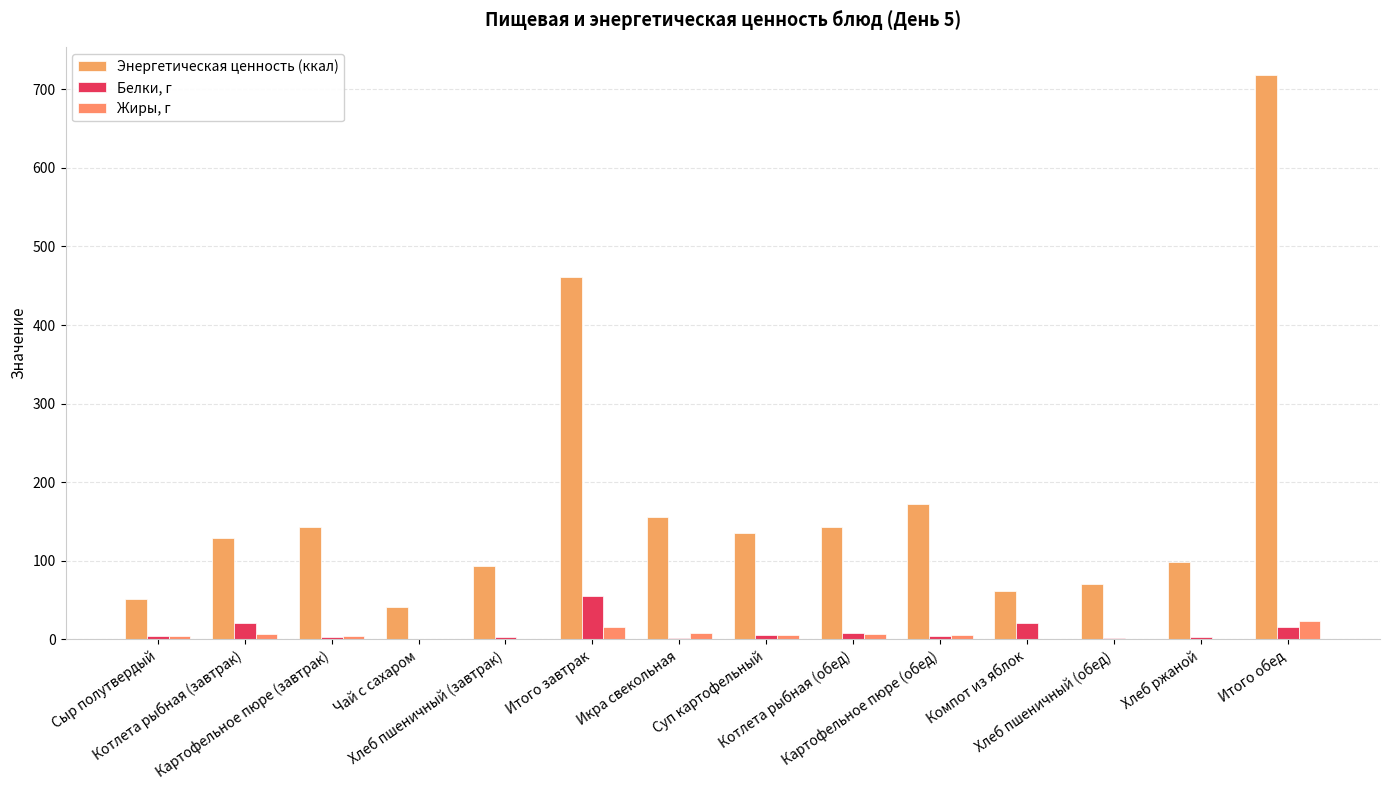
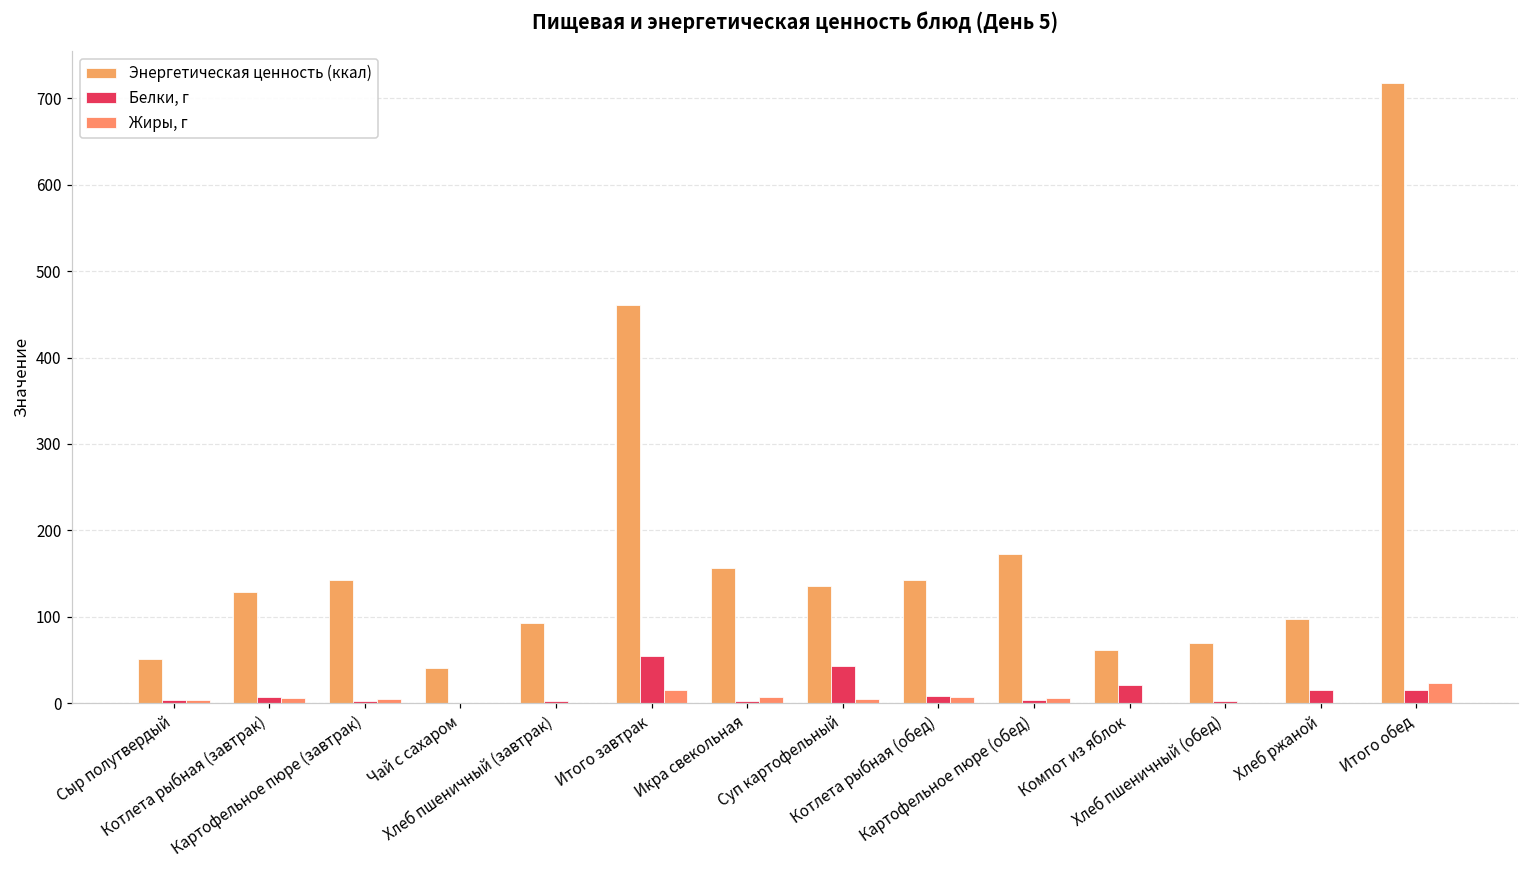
  {
    "Белки, г": {
      "Сыр полутвердый": 0,
-     "Котлета рыбная (завтрак)": 20,
+     "Котлета рыбная (завтрак)": 10,
      "Итого завтрак": 60,
-     "Суп картофельный": 10,
+     "Суп картофельный": 40,
      "Котлета рыбная (обед)": 10,
      "Картофельное пюре (обед)": 0,
      "Компот из яблок": 20,
-     "Хлеб ржаной": 0,
+     "Хлеб ржаной": 20,
      "Итого обед": 20
    }
  }
